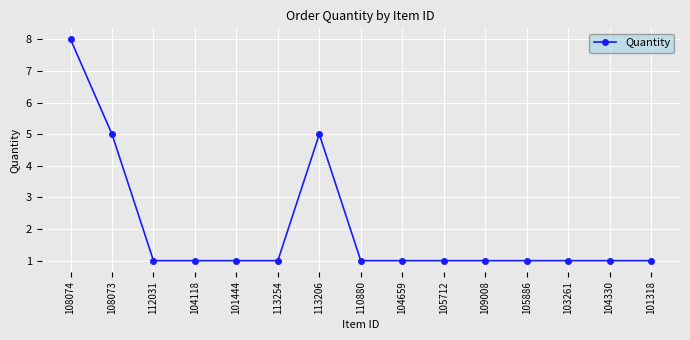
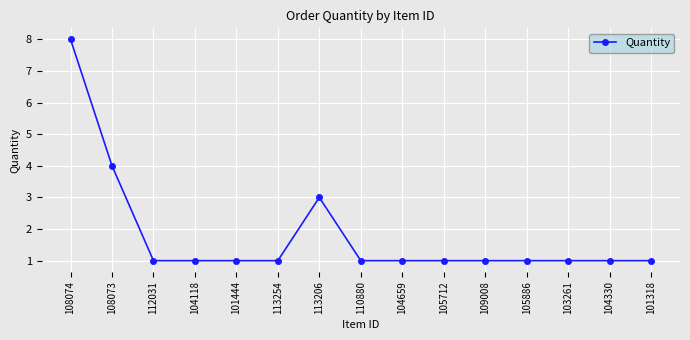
  {
    "108074": 8,
-   "108073": 5,
+   "108073": 4,
    "112031": 1,
    "104118": 1,
    "101444": 1,
    "113254": 1,
-   "113206": 5,
+   "113206": 3,
    "110880": 1,
    "104659": 1,
    "105712": 1,
    "109008": 1,
    "105886": 1,
    "103261": 1,
    "104330": 1,
    "101318": 1
  }
